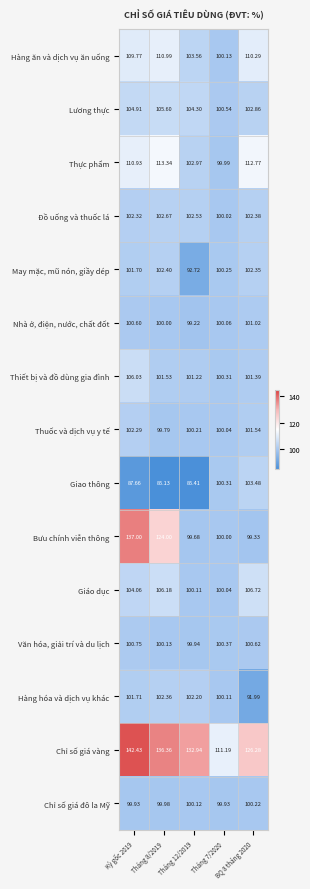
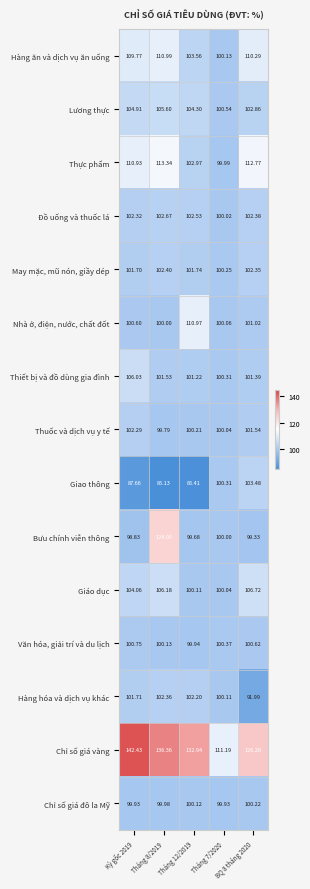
  {
    "Hàng ăn và dịch vụ ăn uống": {
      "Kỳ gốc 2019": 109.77,
      "Tháng 8/2019": 110.99,
      "Tháng 12/2019": 103.56,
      "Tháng 7/2020": 100.13,
      "BQ 8 tháng 2020": 110.29
    },
    "Lương thực": {
      "Kỳ gốc 2019": 104.91,
      "Tháng 8/2019": 105.60,
      "Tháng 12/2019": 104.30,
      "Tháng 7/2020": 100.54,
      "BQ 8 tháng 2020": 102.86
    },
    "Thực phẩm": {
      "Kỳ gốc 2019": 110.93,
      "Tháng 8/2019": 113.34,
      "Tháng 12/2019": 102.97,
      "Tháng 7/2020": 99.99,
      "BQ 8 tháng 2020": 112.77
    },
    "Đồ uống và thuốc lá": {
      "Kỳ gốc 2019": 102.32,
      "Tháng 8/2019": 102.67,
      "Tháng 12/2019": 102.53,
      "Tháng 7/2020": 100.02,
      "BQ 8 tháng 2020": 102.38
    },
    "May mặc, mũ nón, giầy dép": {
      "Kỳ gốc 2019": 101.70,
      "Tháng 8/2019": 102.40,
-     "Tháng 12/2019": 92.72,
+     "Tháng 12/2019": 101.74,
      "Tháng 7/2020": 100.25,
      "BQ 8 tháng 2020": 102.35
    },
    "Nhà ở, điện, nước, chất đốt": {
      "Kỳ gốc 2019": 100.60,
      "Tháng 8/2019": 100.00,
-     "Tháng 12/2019": 99.22,
+     "Tháng 12/2019": 110.97,
      "Tháng 7/2020": 100.06,
      "BQ 8 tháng 2020": 101.02
    },
    "Thiết bị và đồ dùng gia đình": {
      "Kỳ gốc 2019": 106.03,
      "Tháng 8/2019": 101.53,
      "Tháng 12/2019": 101.22,
      "Tháng 7/2020": 100.31,
      "BQ 8 tháng 2020": 101.39
    },
    "Thuốc và dịch vụ y tế": {
      "Kỳ gốc 2019": 102.29,
      "Tháng 8/2019": 99.79,
      "Tháng 12/2019": 100.21,
      "Tháng 7/2020": 100.04,
      "BQ 8 tháng 2020": 101.54
    },
    "Giao thông": {
      "Kỳ gốc 2019": 87.66,
      "Tháng 8/2019": 85.13,
      "Tháng 12/2019": 85.41,
      "Tháng 7/2020": 100.31,
      "BQ 8 tháng 2020": 103.48
    },
    "Bưu chính viễn thông": {
-     "Kỳ gốc 2019": 137.00,
+     "Kỳ gốc 2019": 98.83,
      "Tháng 12/2019": 99.68,
      "Tháng 7/2020": 100.00,
      "BQ 8 tháng 2020": 99.33
    },
    "Giáo dục": {
      "Kỳ gốc 2019": 104.06,
      "Tháng 8/2019": 106.18,
      "Tháng 12/2019": 100.11,
      "Tháng 7/2020": 100.04,
      "BQ 8 tháng 2020": 106.72
    },
    "Văn hóa, giải trí và du lịch": {
      "Kỳ gốc 2019": 100.75,
      "Tháng 8/2019": 100.13,
      "Tháng 12/2019": 99.94,
      "Tháng 7/2020": 100.37,
      "BQ 8 tháng 2020": 100.62
    },
    "Hàng hóa và dịch vụ khác": {
      "Kỳ gốc 2019": 101.71,
      "Tháng 8/2019": 102.36,
      "Tháng 12/2019": 102.20,
      "Tháng 7/2020": 100.11,
      "BQ 8 tháng 2020": 91.99
    },
    "Chỉ số giá vàng": {
      "Kỳ gốc 2019": 142.43,
      "Tháng 8/2019": 136.36,
      "Tháng 12/2019": 132.94,
      "Tháng 7/2020": 111.19
    },
    "Chỉ số giá đô la Mỹ": {
      "Kỳ gốc 2019": 99.93,
      "Tháng 8/2019": 99.98,
      "Tháng 12/2019": 100.12,
      "Tháng 7/2020": 99.93,
      "BQ 8 tháng 2020": 100.22
    }
  }
